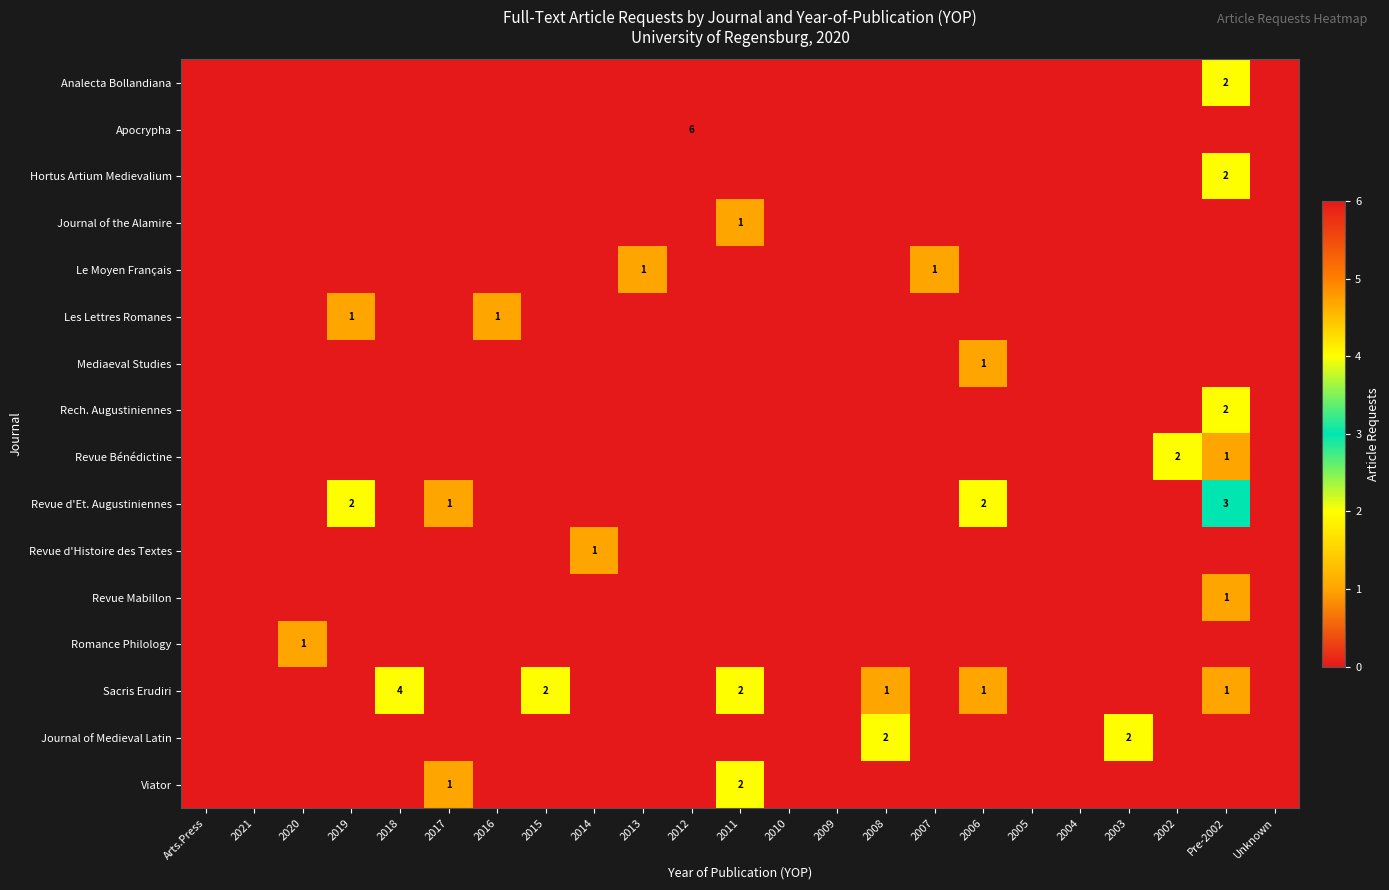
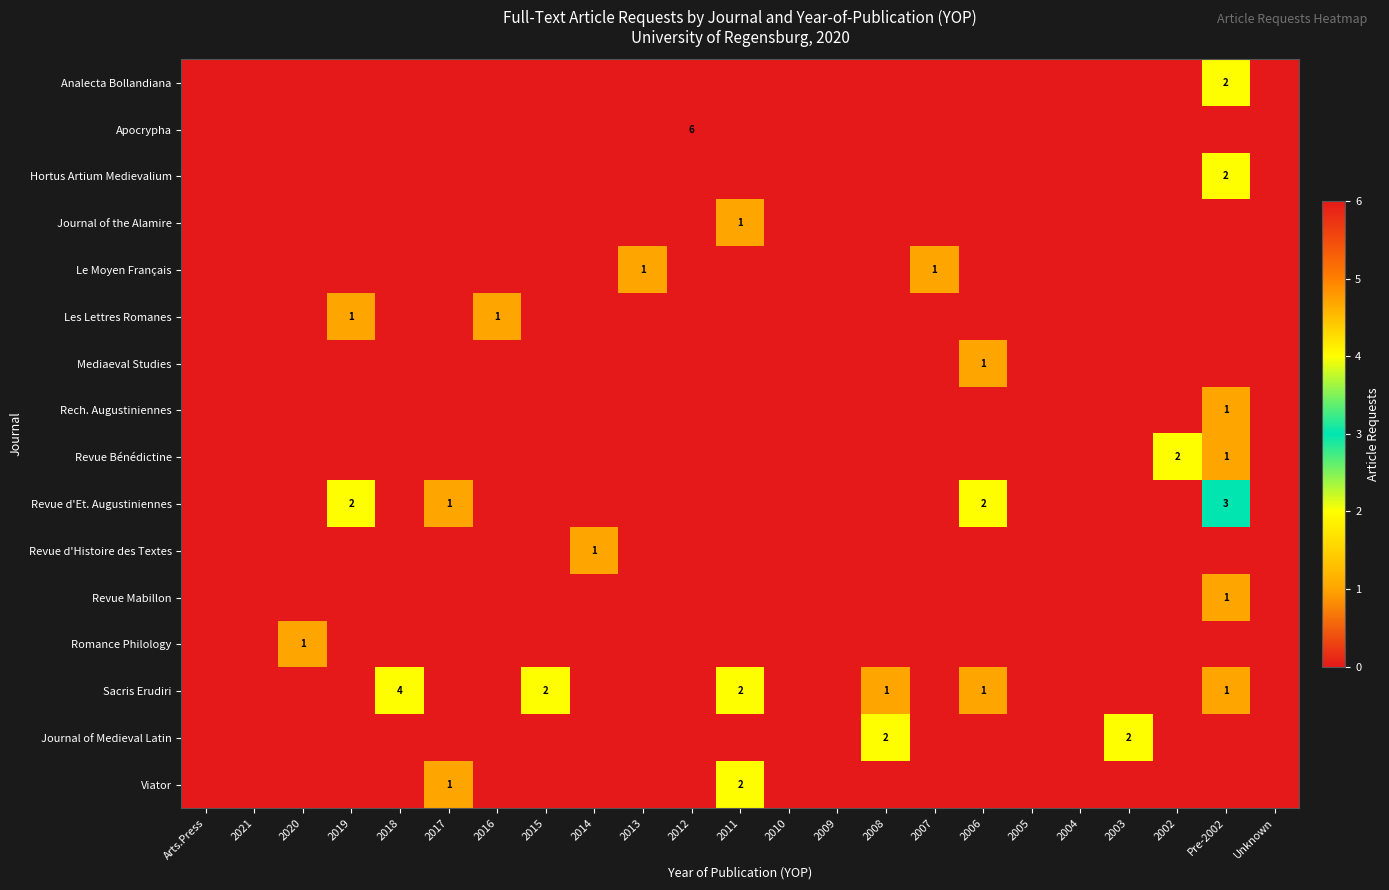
  {
    "Analecta Bollandiana": {
      "Pre-2002": 2
    },
    "Apocrypha": {
      "2012": 6
    },
    "Hortus Artium Medievalium": {
      "Pre-2002": 2
    },
    "Journal of the Alamire": {
      "2011": 1
    },
    "Le Moyen Français": {
      "2013": 1,
      "2007": 1
    },
    "Les Lettres Romanes": {
      "2019": 1,
      "2016": 1
    },
    "Mediaeval Studies": {
      "2006": 1
    },
    "Rech. Augustiniennes": {
-     "Pre-2002": 2
+     "Pre-2002": 1
    },
    "Revue Bénédictine": {
      "2002": 2,
      "Pre-2002": 1
    },
    "Revue d'Et. Augustiniennes": {
      "2019": 2,
      "2017": 1,
      "2006": 2,
      "Pre-2002": 3
    },
    "Revue d'Histoire des Textes": {
      "2014": 1
    },
    "Revue Mabillon": {
      "Pre-2002": 1
    },
    "Romance Philology": {
      "2020": 1
    },
    "Sacris Erudiri": {
      "2018": 4,
      "2015": 2,
      "2011": 2,
      "2008": 1,
      "2006": 1,
      "Pre-2002": 1
    },
    "Journal of Medieval Latin": {
      "2008": 2,
      "2003": 2
    },
    "Viator": {
      "2017": 1,
      "2011": 2
    }
  }
